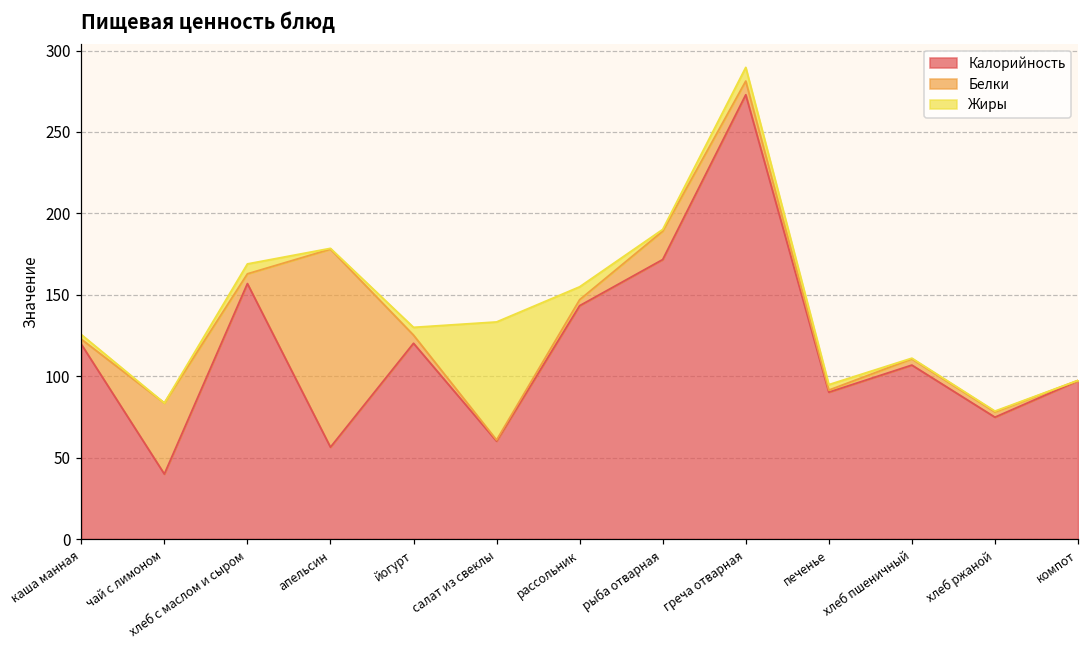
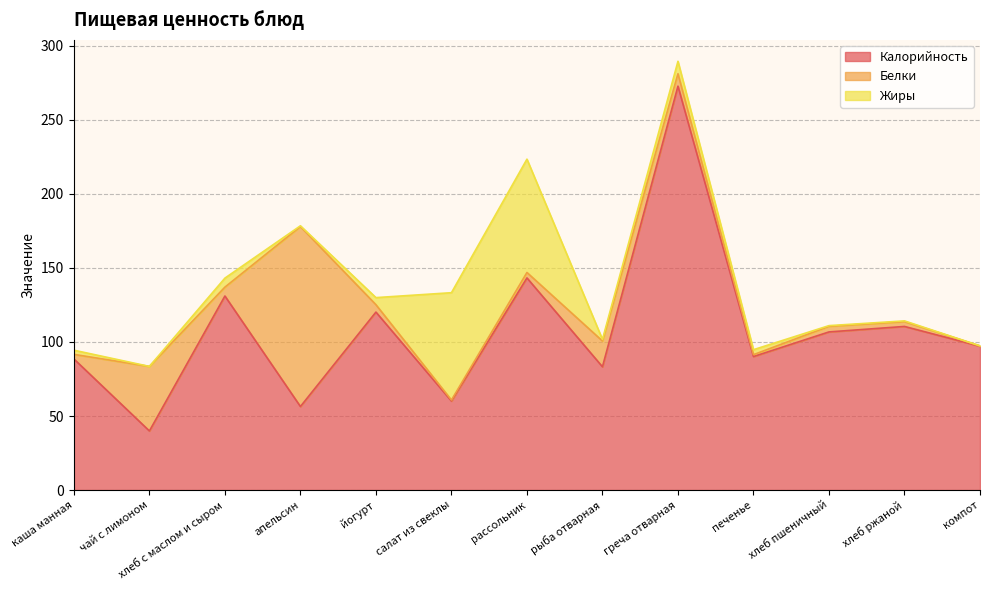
  {
    "Калорийность": {
-     "каша манная": 120,
+     "каша манная": 89,
      "чай с лимоном": 40,
-     "хлеб с маслом и сыром": 157,
+     "хлеб с маслом и сыром": 131,
      "апельсин": 56,
      "йогурт": 120,
      "рассольник": 143,
-     "рыба отварная": 172,
+     "рыба отварная": 83,
      "греча отварная": 273,
      "хлеб пшеничный": 107,
-     "хлеб ржаной": 75
+     "хлеб ржаной": 111
    },
    "Белки": {
      "каша манная": 3,
      "хлеб с маслом и сыром": 6,
      "йогурт": 5,
      "рассольник": 4,
      "греча отварная": 8
    },
    "Жиры": {
      "каша манная": 3,
      "хлеб с маслом и сыром": 6,
      "йогурт": 5,
      "салат из свеклы": 73,
-     "рассольник": 8,
+     "рассольник": 77,
      "греча отварная": 8,
      "печенье": 3
    }
  }
